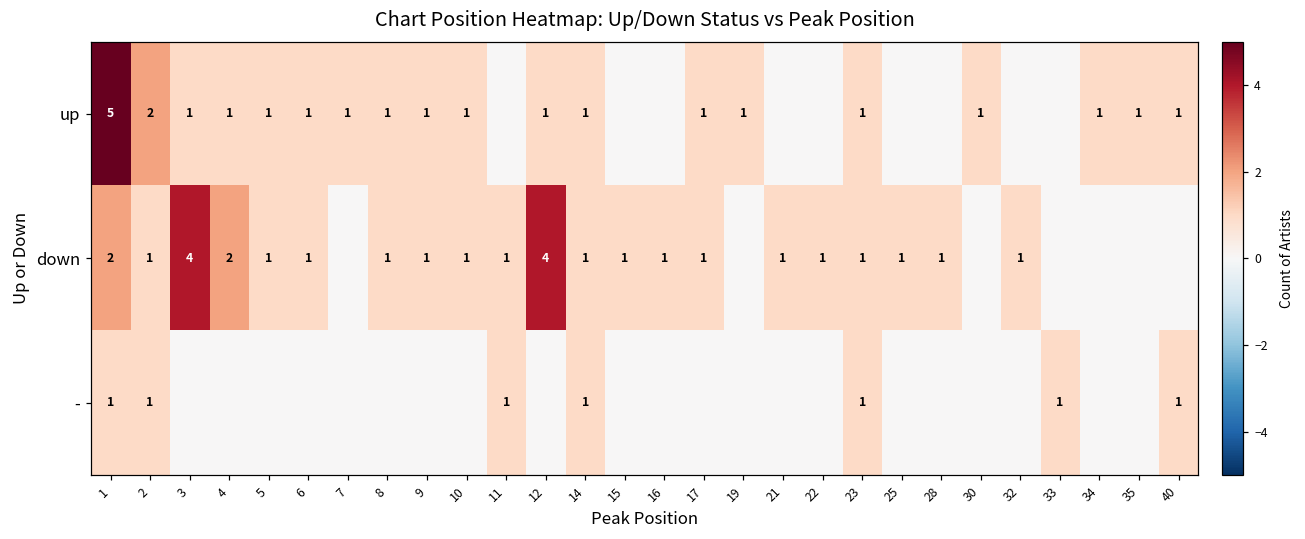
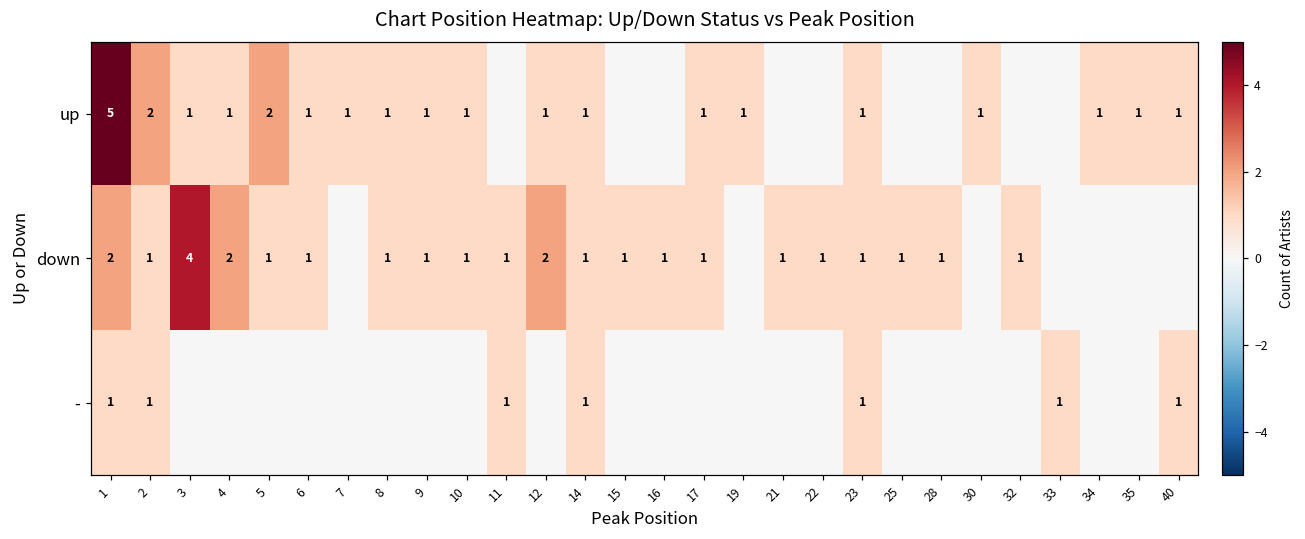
  {
    "up": {
      "1": 5,
      "2": 2,
      "3": 1,
      "4": 1,
-     "5": 1,
+     "5": 2,
      "6": 1,
      "7": 1,
      "8": 1,
      "9": 1,
      "10": 1,
      "12": 1,
      "14": 1,
      "17": 1,
      "19": 1,
      "23": 1,
      "30": 1,
      "34": 1,
      "35": 1,
      "40": 1
    },
    "down": {
      "1": 2,
      "2": 1,
      "3": 4,
      "4": 2,
      "5": 1,
      "6": 1,
      "8": 1,
      "9": 1,
      "10": 1,
      "11": 1,
-     "12": 4,
+     "12": 2,
      "14": 1,
      "15": 1,
      "16": 1,
      "17": 1,
      "21": 1,
      "22": 1,
      "23": 1,
      "25": 1,
      "28": 1,
      "32": 1
    },
    "-": {
      "1": 1,
      "2": 1,
      "11": 1,
      "14": 1,
      "23": 1,
      "33": 1,
      "40": 1
    }
  }
